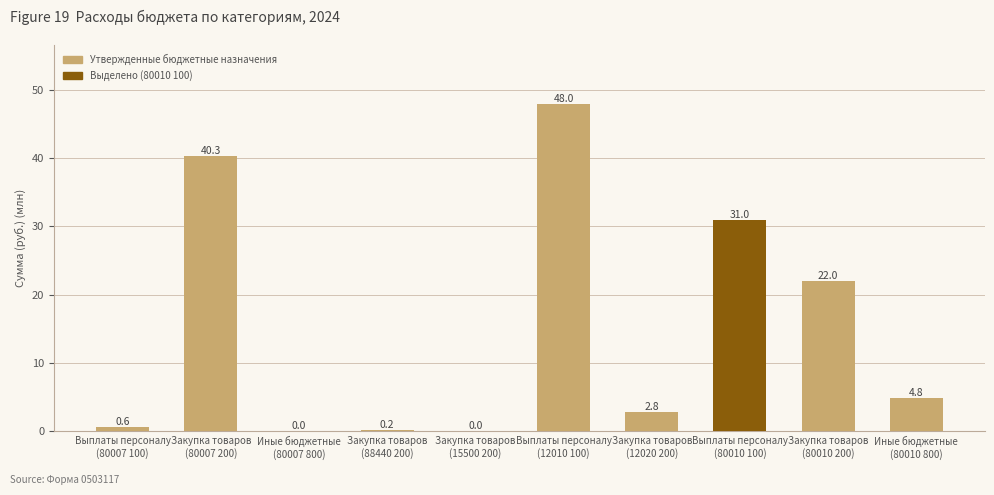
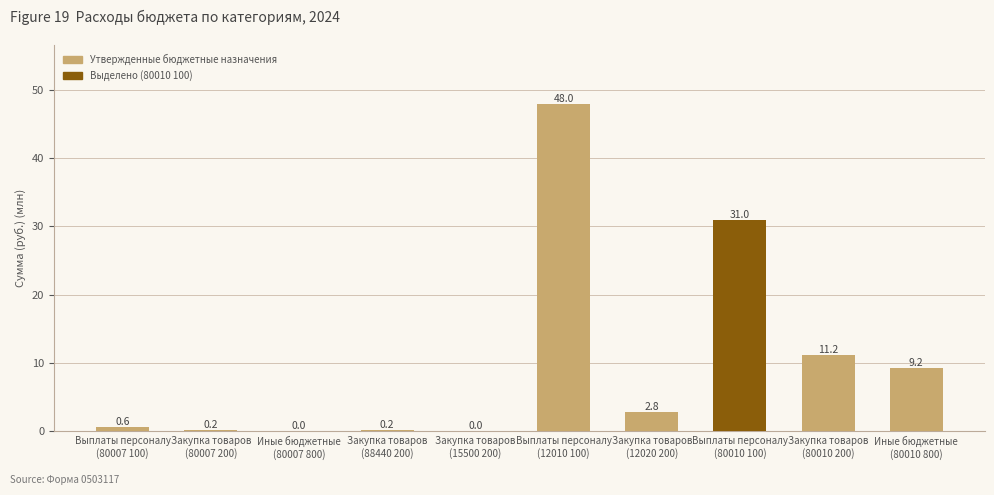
  {
    "Выплаты персоналу (80007 100)": 0.6,
-   "Закупка товаров (80007 200)": 40.3,
+   "Закупка товаров (80007 200)": 0.2,
    "Иные бюджетные (80007 800)": 0.0,
    "Закупка товаров (88440 200)": 0.2,
    "Закупка товаров (15500 200)": 0.0,
    "Выплаты персоналу (12010 100)": 48.0,
    "Закупка товаров (12020 200)": 2.8,
    "Выплаты персоналу (80010 100)": 31.0,
-   "Закупка товаров (80010 200)": 22.0,
-   "Иные бюджетные (80010 800)": 4.8
+   "Закупка товаров (80010 200)": 11.2,
+   "Иные бюджетные (80010 800)": 9.2
  }
